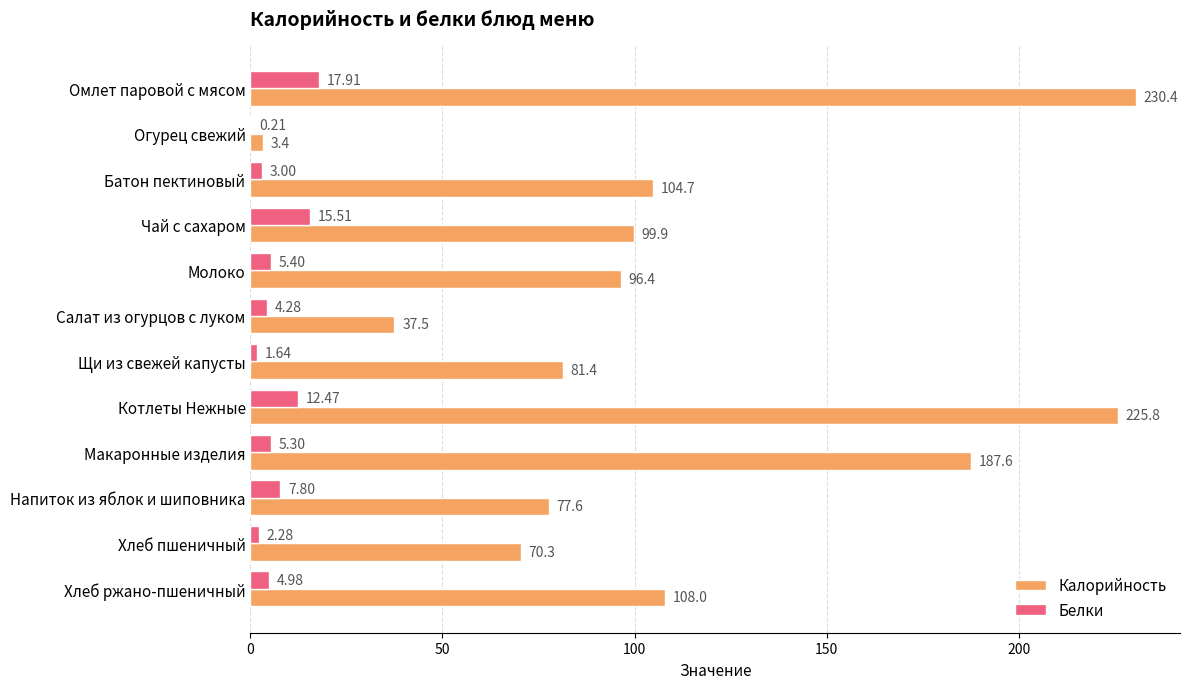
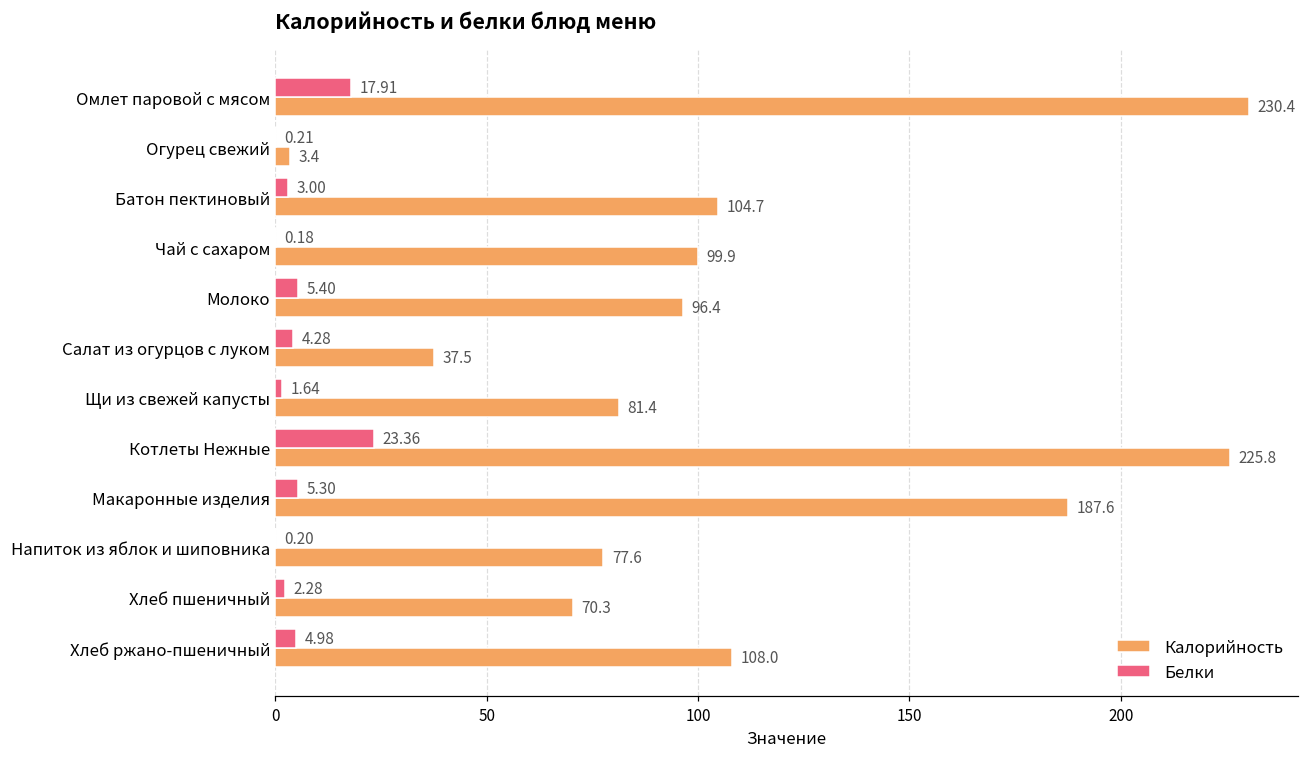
  {
    "Калорийность": {
      "Омлет паровой с мясом": 230.4,
      "Огурец свежий": 3.4,
      "Батон пектиновый": 104.7,
      "Чай с сахаром": 99.9,
      "Молоко": 96.4,
      "Салат из огурцов с луком": 37.5,
      "Щи из свежей капусты": 81.4,
      "Котлеты Нежные": 225.8,
      "Макаронные изделия": 187.6,
      "Напиток из яблок и шиповника": 77.6,
      "Хлеб пшеничный": 70.3,
      "Хлеб ржано-пшеничный": 108.0
    },
    "Белки": {
      "Омлет паровой с мясом": 17.91,
      "Огурец свежий": 0.21,
      "Батон пектиновый": 3.00,
-     "Чай с сахаром": 15.51,
+     "Чай с сахаром": 0.18,
      "Молоко": 5.40,
      "Салат из огурцов с луком": 4.28,
      "Щи из свежей капусты": 1.64,
-     "Котлеты Нежные": 12.47,
+     "Котлеты Нежные": 23.36,
      "Макаронные изделия": 5.30,
-     "Напиток из яблок и шиповника": 7.80,
+     "Напиток из яблок и шиповника": 0.20,
      "Хлеб пшеничный": 2.28,
      "Хлеб ржано-пшеничный": 4.98
    }
  }
